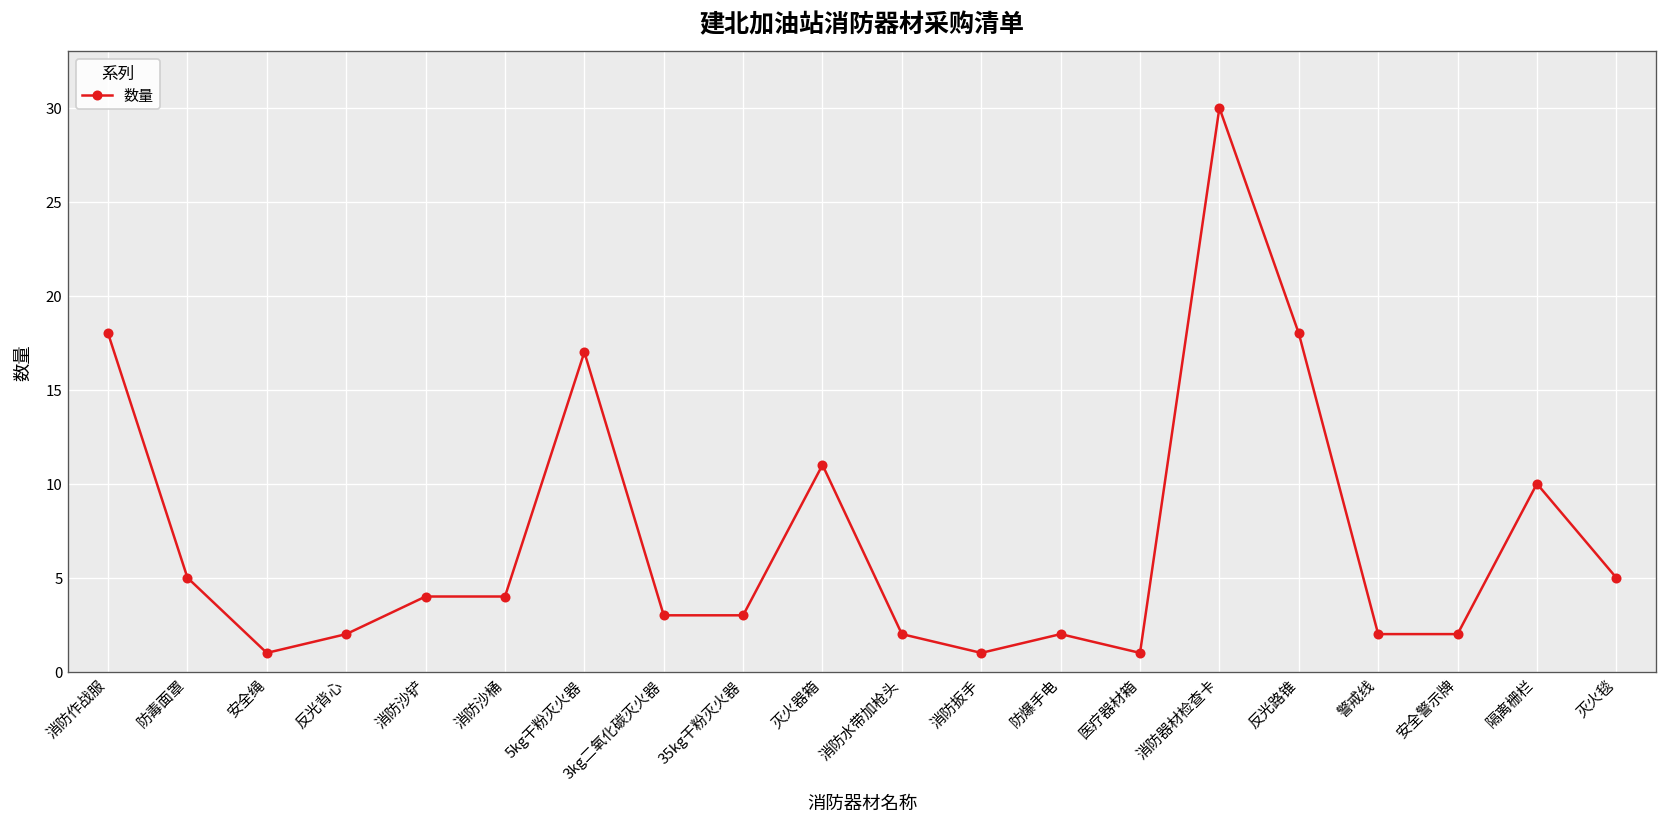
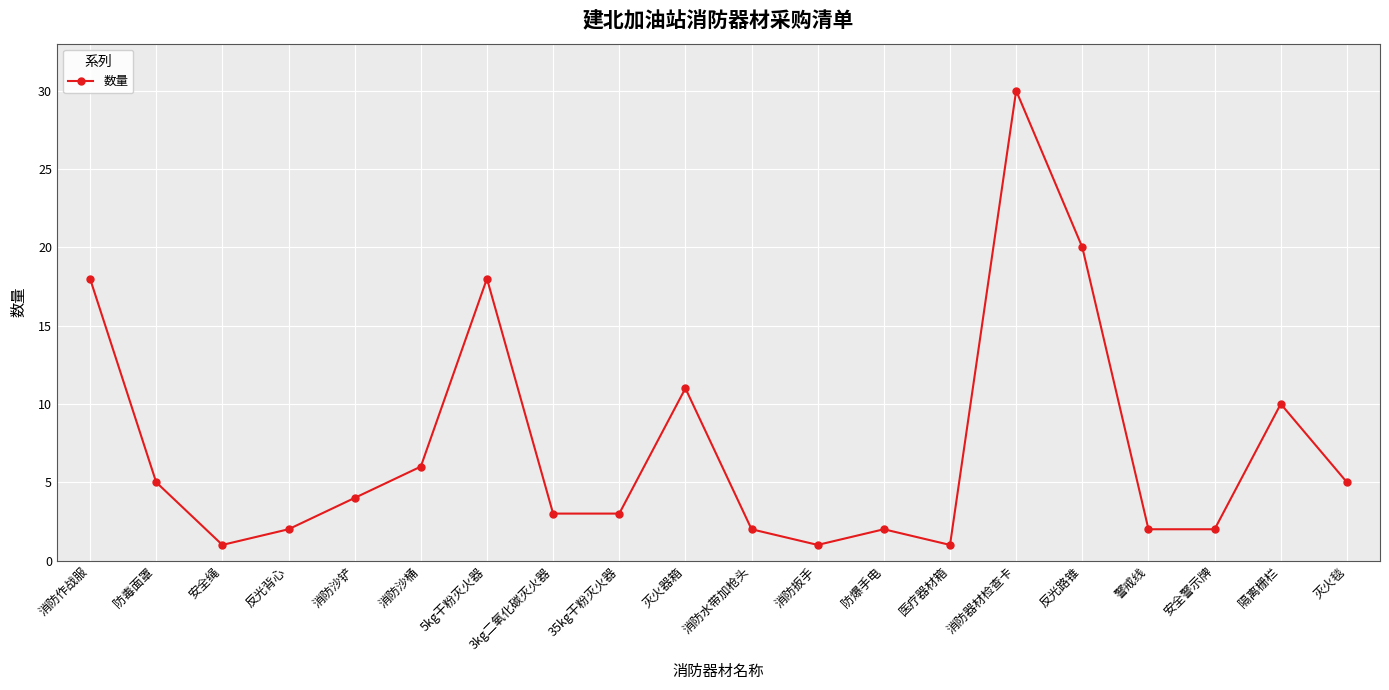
  {
    "消防作战服": 18,
    "防毒面罩": 5,
    "安全绳": 1,
    "反光背心": 2,
    "消防沙铲": 4,
-   "消防沙桶": 4,
-   "5kg干粉灭火器": 17,
+   "消防沙桶": 6,
+   "5kg干粉灭火器": 18,
    "3kg二氧化碳灭火器": 3,
    "35kg干粉灭火器": 3,
    "灭火器箱": 11,
    "消防水带加枪头": 2,
    "消防扳手": 1,
    "防爆手电": 2,
    "医疗器材箱": 1,
    "消防器材检查卡": 30,
-   "反光路锥": 18,
+   "反光路锥": 20,
    "警戒线": 2,
    "安全警示牌": 2,
    "隔离栅栏": 10,
    "灭火毯": 5
  }
